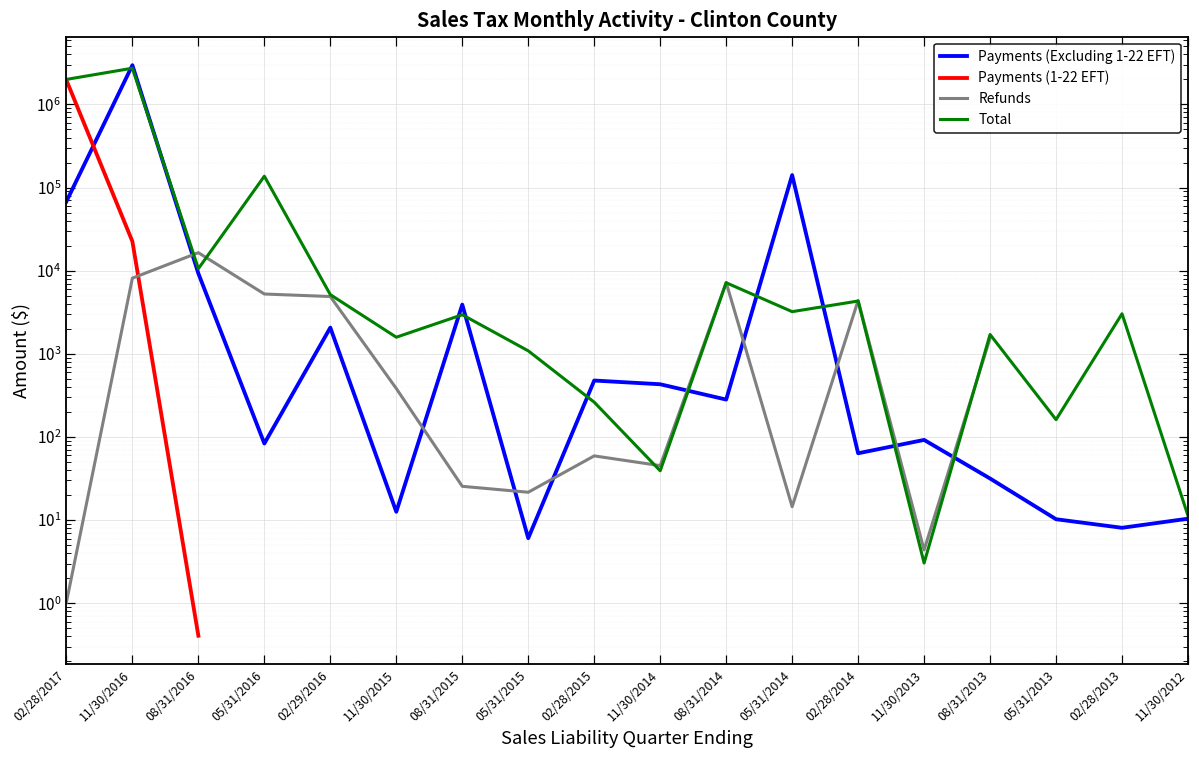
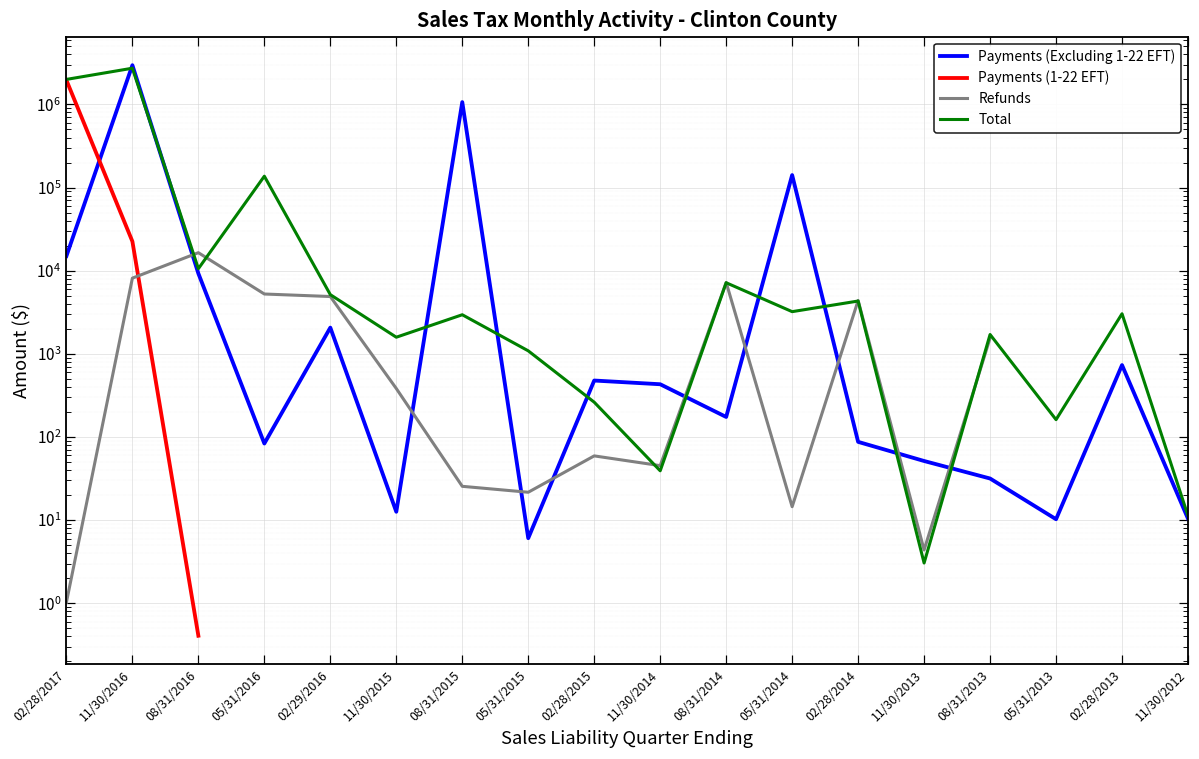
  {
    "Payments (Excluding 1-22 EFT)": {
-     "02/28/2017": 70000,
+     "02/28/2017": 15000,
      "11/30/2016": 3000000,
      "08/31/2016": 9000,
      "05/31/2016": 80,
      "02/29/2016": 2100,
      "11/30/2015": 13,
-     "08/31/2015": 4000,
+     "08/31/2015": 1100000,
      "05/31/2015": 6,
      "02/28/2015": 500,
      "11/30/2014": 400,
-     "08/31/2014": 280,
+     "08/31/2014": 170,
      "05/31/2014": 140000,
-     "02/28/2014": 60,
-     "11/30/2013": 90,
+     "02/28/2014": 90,
+     "11/30/2013": 50,
      "08/31/2013": 32,
      "05/31/2013": 10,
-     "02/28/2013": 8,
+     "02/28/2013": 700,
      "11/30/2012": 10
    },
    "Payments (1-22 EFT)": {
      "11/30/2016": 23000,
      "08/31/2016": 0.4,
      "02/28/2013": 6
    },
    "Refunds": {
      "02/28/2017": 1,
      "11/30/2016": 8000,
      "08/31/2016": 16000,
      "05/31/2016": 5000,
      "11/30/2015": 400,
      "08/31/2015": 25,
      "05/31/2015": 22,
      "02/28/2015": 60,
      "11/30/2014": 50,
      "05/31/2014": 14,
      "11/30/2013": 4,
      "08/31/2013": 1500
    },
    "Total": {
      "11/30/2016": 2700000,
      "08/31/2016": 11000,
      "05/31/2016": 140000,
      "11/30/2015": 1600,
      "08/31/2015": 3000,
      "05/31/2015": 1100,
      "02/28/2015": 260,
      "11/30/2014": 40,
      "05/31/2014": 3200,
      "11/30/2013": 3,
      "08/31/2013": 1700,
      "05/31/2013": 160,
      "11/30/2012": 11
    }
  }
